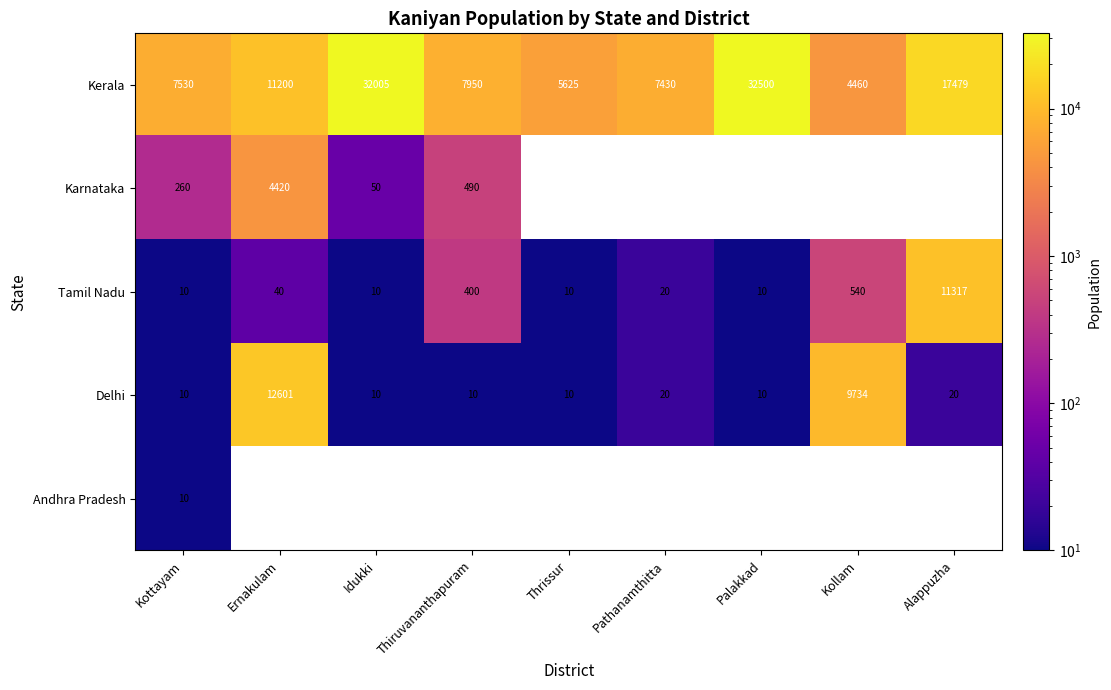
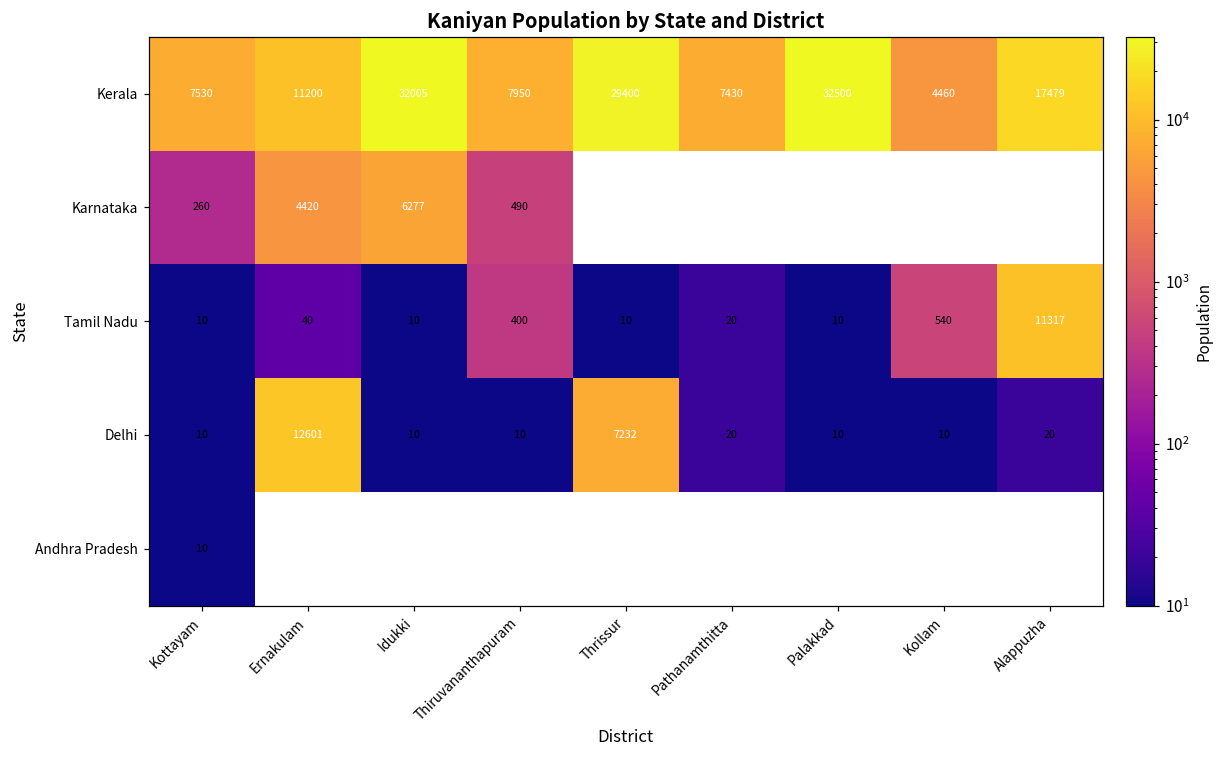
  {
    "Kerala": {
      "Kottayam": 7530,
      "Ernakulam": 11200,
      "Idukki": 32005,
      "Thiruvananthapuram": 7950,
-     "Thrissur": 5625,
+     "Thrissur": 29400,
      "Pathanamthitta": 7430,
      "Palakkad": 32500,
      "Kollam": 4460,
      "Alappuzha": 17479
    },
    "Karnataka": {
      "Kottayam": 260,
      "Ernakulam": 4420,
-     "Idukki": 50,
+     "Idukki": 6277,
      "Thiruvananthapuram": 490
    },
    "Tamil Nadu": {
      "Kottayam": 10,
      "Ernakulam": 40,
      "Idukki": 10,
      "Thiruvananthapuram": 400,
      "Thrissur": 10,
      "Pathanamthitta": 20,
      "Palakkad": 10,
      "Kollam": 540,
      "Alappuzha": 11317
    },
    "Delhi": {
      "Kottayam": 10,
      "Ernakulam": 12601,
      "Idukki": 10,
      "Thiruvananthapuram": 10,
-     "Thrissur": 10,
+     "Thrissur": 7232,
      "Pathanamthitta": 20,
      "Palakkad": 10,
-     "Kollam": 9734,
+     "Kollam": 10,
      "Alappuzha": 20
    },
    "Andhra Pradesh": {
      "Kottayam": 10
    }
  }
